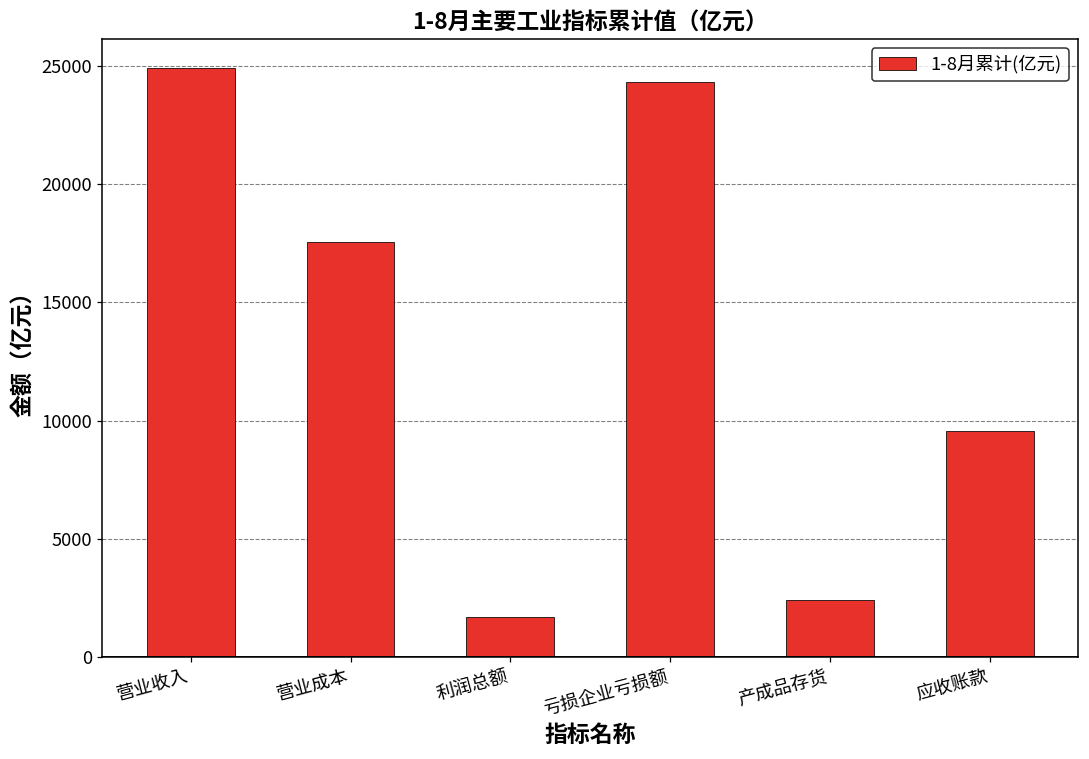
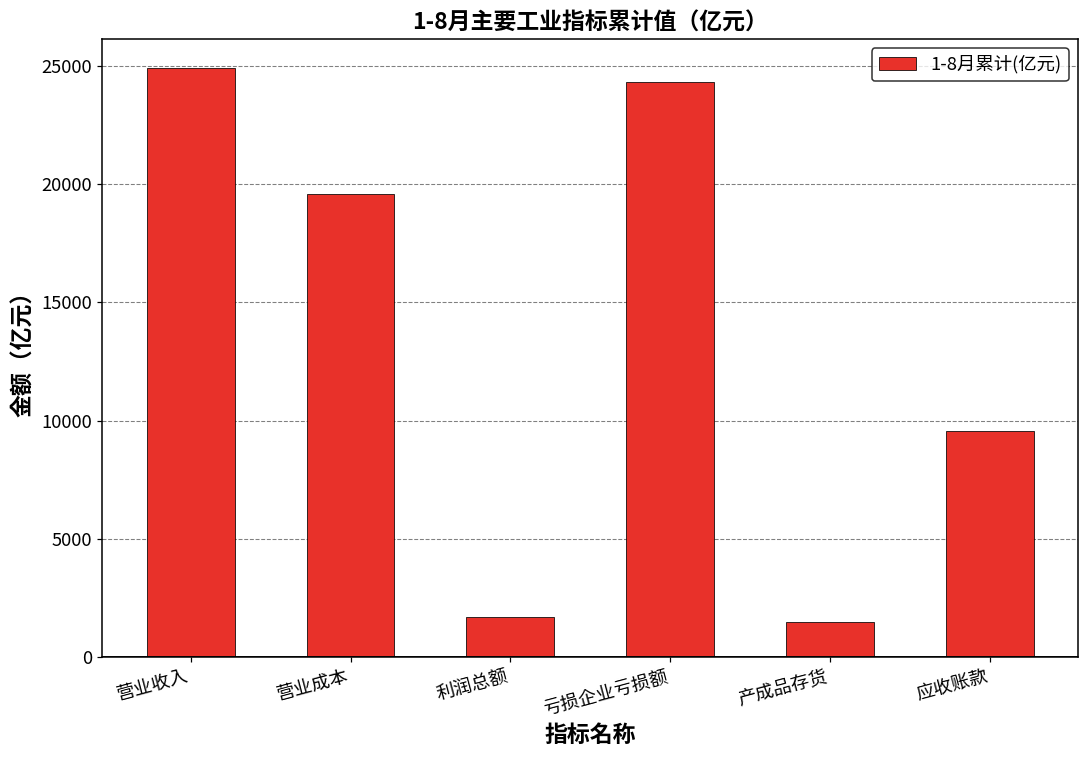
  {
    "营业收入": 24900,
-   "营业成本": 17500,
+   "营业成本": 19600,
    "利润总额": 1700,
    "亏损企业亏损额": 24300,
-   "产成品存货": 2400,
+   "产成品存货": 1500,
    "应收账款": 9500
  }
